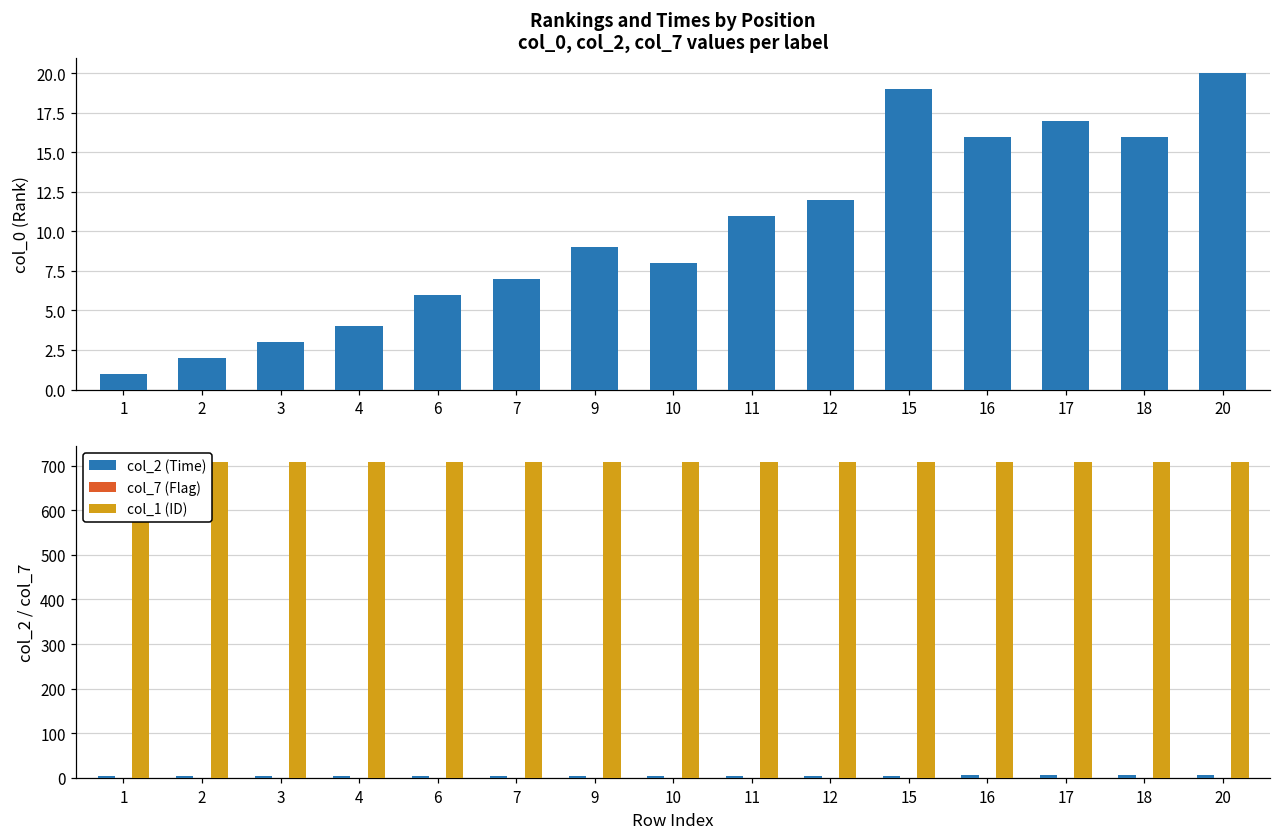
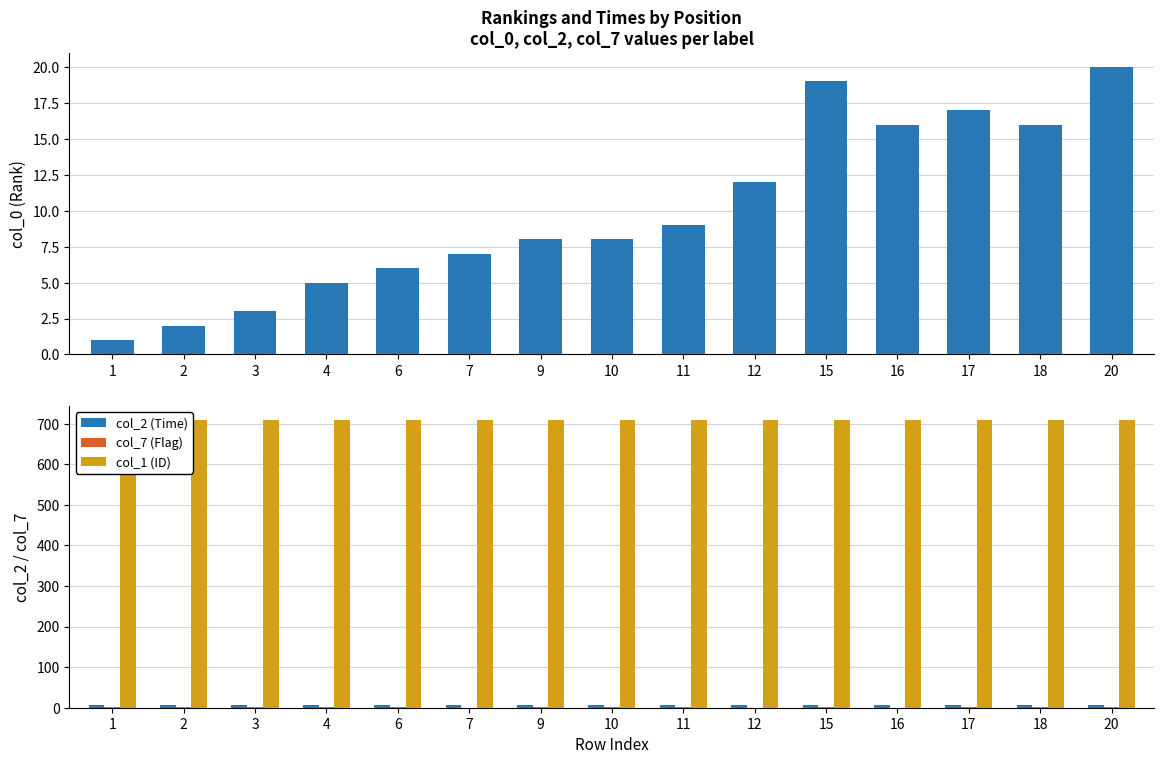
  {
    "Rankings and Times by Position col_0, col_2, col_7 values per label": {
      "1": 1,
      "2": 2,
      "3": 3,
-     "4": 4,
+     "4": 5,
      "6": 6,
      "7": 7,
-     "9": 9,
+     "9": 8,
      "10": 8,
-     "11": 11,
+     "11": 9,
      "12": 12,
      "15": 19,
      "16": 16,
      "17": 17,
      "18": 16,
      "20": 20
    }
  }
